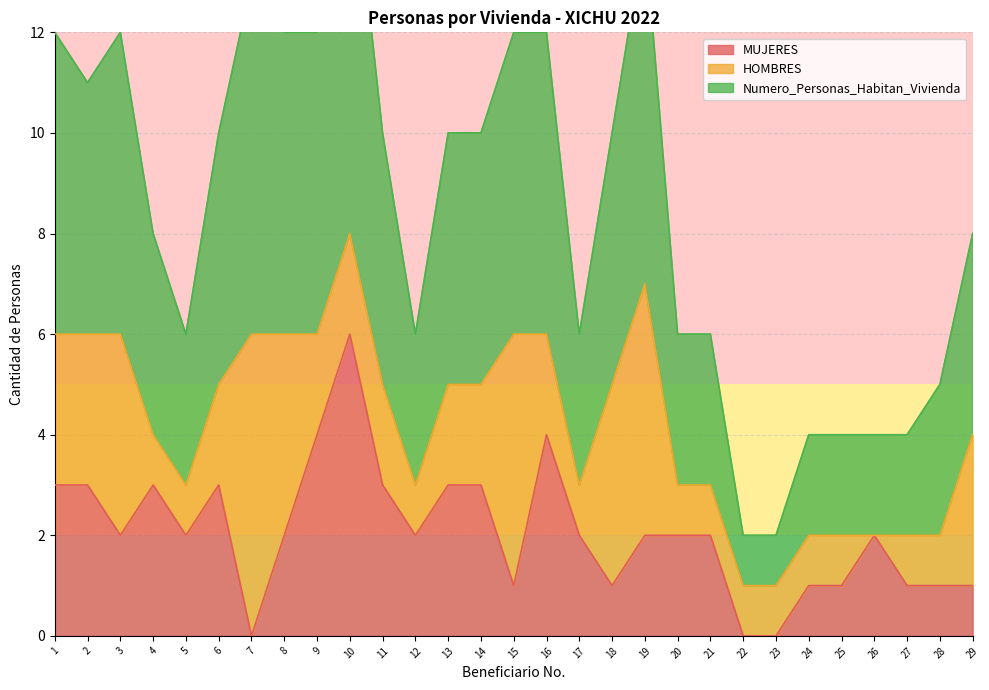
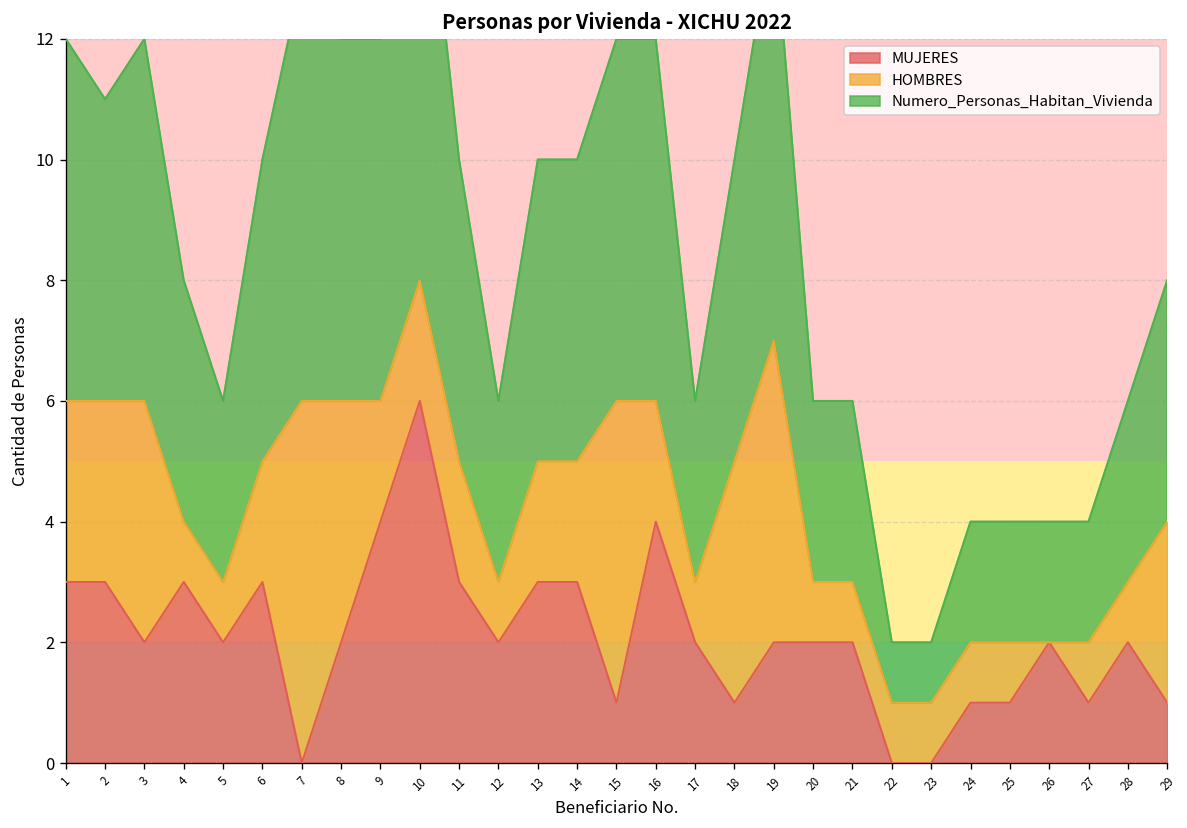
  {
    "MUJERES": {
      "1": 3,
      "2": 3,
      "3": 2,
      "4": 3,
      "5": 2,
      "6": 3,
      "7": 0,
      "8": 2,
      "9": 4,
      "10": 6,
      "11": 3,
      "12": 2,
      "13": 3,
      "14": 3,
      "15": 1,
      "16": 4,
      "17": 2,
      "18": 1,
      "19": 2,
      "20": 2,
      "21": 2,
      "22": 0,
      "23": 0,
      "24": 1,
      "25": 1,
      "27": 1,
-     "28": 1,
+     "28": 2,
      "29": 1
    },
    "HOMBRES": {
      "1": 6,
      "2": 6,
      "3": 6,
      "4": 4,
      "5": 3,
      "6": 5,
      "7": 6,
      "8": 6,
      "9": 6,
      "10": 8,
      "11": 5,
      "12": 3,
      "13": 5,
      "14": 5,
      "15": 6,
      "16": 6,
      "17": 3,
      "18": 5,
      "19": 7,
      "20": 3,
      "21": 3,
      "22": 1,
      "23": 1,
      "24": 2,
      "25": 2,
      "27": 2,
      "29": 4
    },
    "Numero_Personas_Habitan_Vivienda": {
      "1": 6,
      "2": 5,
      "3": 6,
      "4": 4,
      "5": 3,
      "6": 5,
      "8": 6,
      "9": 6,
      "11": 5,
      "12": 3,
      "13": 5,
      "14": 5,
      "15": 6,
      "16": 6,
      "17": 3,
      "18": 5,
      "20": 3,
      "21": 3,
      "22": 1,
      "23": 1,
      "24": 2,
      "25": 2,
      "26": 2,
      "27": 2,
      "28": 3,
      "29": 4
    }
  }
